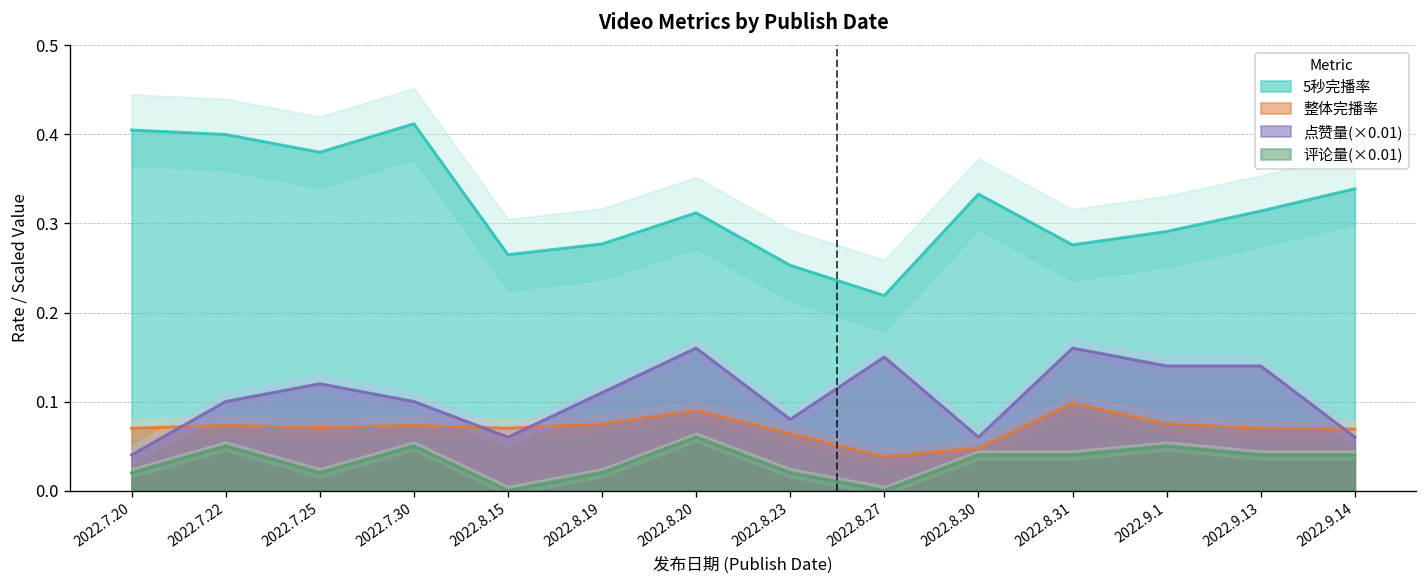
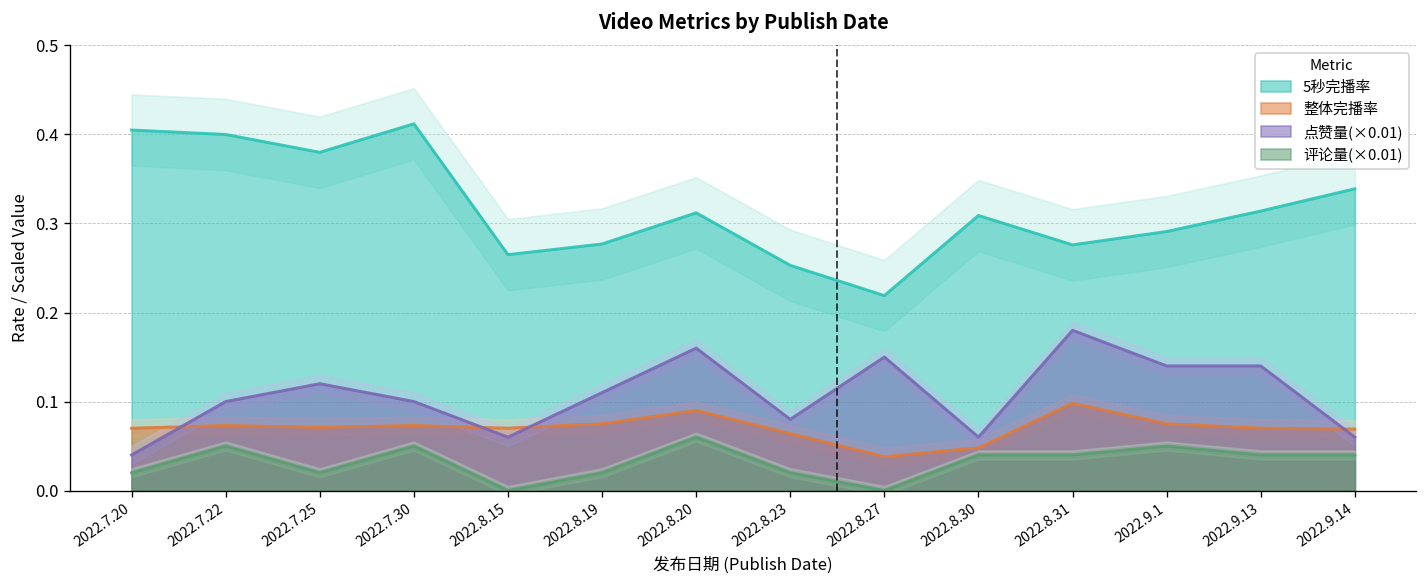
  {
    "5秒完播率": {
      "2022.7.20": 0.41,
      "2022.7.22": 0.40,
      "2022.7.25": 0.38,
      "2022.7.30": 0.41,
      "2022.8.15": 0.27,
      "2022.8.19": 0.28,
      "2022.8.20": 0.31,
      "2022.8.23": 0.25,
      "2022.8.27": 0.22,
-     "2022.8.30": 0.33,
+     "2022.8.30": 0.31,
      "2022.8.31": 0.28,
      "2022.9.1": 0.29,
      "2022.9.13": 0.31,
      "2022.9.14": 0.34
    },
    "整体完播率": {
      "2022.7.20": 0.07,
      "2022.7.22": 0.07,
      "2022.7.25": 0.07,
      "2022.7.30": 0.07,
      "2022.8.19": 0.08,
      "2022.8.20": 0.09,
      "2022.8.23": 0.06,
      "2022.8.27": 0.04,
      "2022.8.31": 0.10,
      "2022.9.1": 0.08,
      "2022.9.13": 0.07
    },
    "点赞量(×0.01)": {
      "2022.7.20": 0.04,
      "2022.7.22": 0.10,
      "2022.7.25": 0.12,
      "2022.7.30": 0.10,
      "2022.8.15": 0.06,
      "2022.8.19": 0.11,
      "2022.8.20": 0.16,
      "2022.8.23": 0.08,
      "2022.8.27": 0.15,
-     "2022.8.31": 0.16,
+     "2022.8.31": 0.18,
      "2022.9.1": 0.14,
      "2022.9.13": 0.14,
      "2022.9.14": 0.06
    },
    "评论量(×0.01)": {
      "2022.7.20": 0.02,
      "2022.7.22": 0.05,
      "2022.7.25": 0.02,
      "2022.7.30": 0.05,
      "2022.8.15": 0.00,
      "2022.8.19": 0.02,
      "2022.8.20": 0.06,
      "2022.8.23": 0.02,
      "2022.8.27": 0.00,
      "2022.8.30": 0.04,
      "2022.8.31": 0.04,
      "2022.9.1": 0.05,
      "2022.9.13": 0.04,
      "2022.9.14": 0.04
    }
  }
